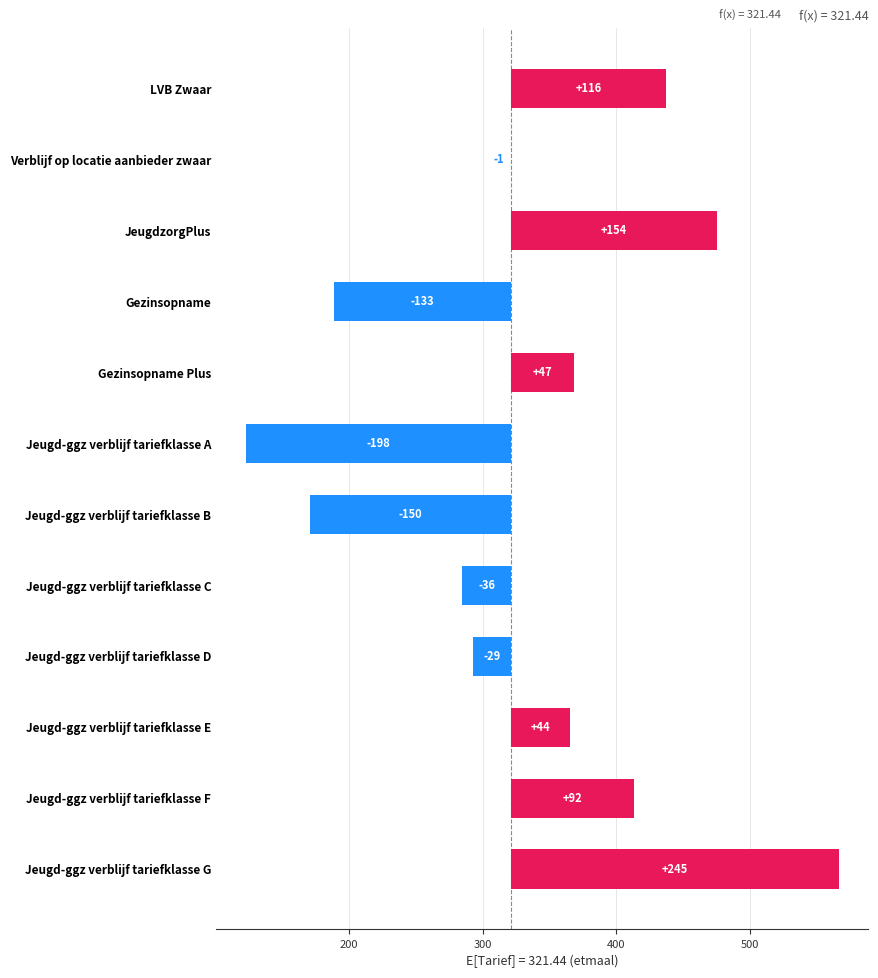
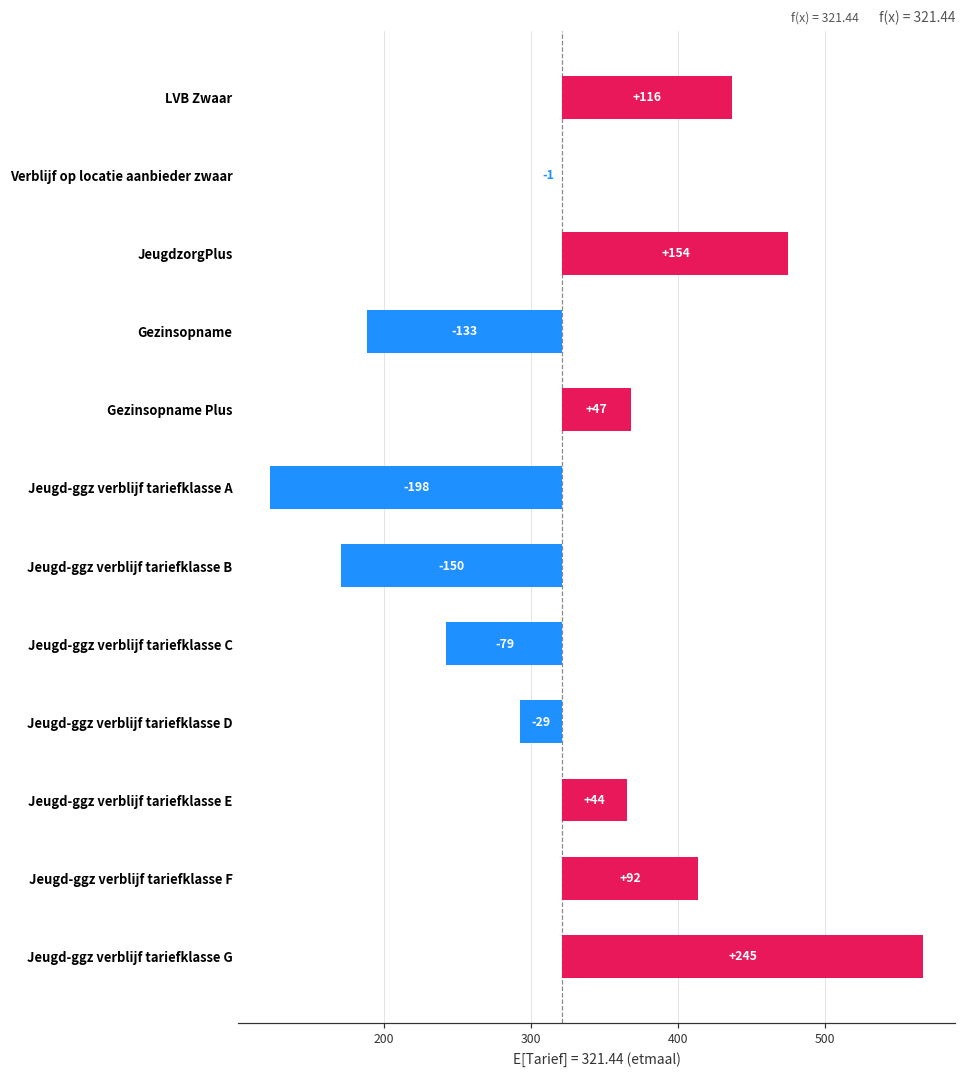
  {
    "LVB Zwaar": "+116",
    "Verblijf op locatie aanbieder zwaar": "-1",
    "JeugdzorgPlus": "+154",
    "Gezinsopname": "-133",
    "Gezinsopname Plus": "+47",
    "Jeugd-ggz verblijf tariefklasse A": "-198",
    "Jeugd-ggz verblijf tariefklasse B": "-150",
-   "Jeugd-ggz verblijf tariefklasse C": "-36",
+   "Jeugd-ggz verblijf tariefklasse C": "-79",
    "Jeugd-ggz verblijf tariefklasse D": "-29",
    "Jeugd-ggz verblijf tariefklasse E": "+44",
    "Jeugd-ggz verblijf tariefklasse F": "+92",
    "Jeugd-ggz verblijf tariefklasse G": "+245"
  }
